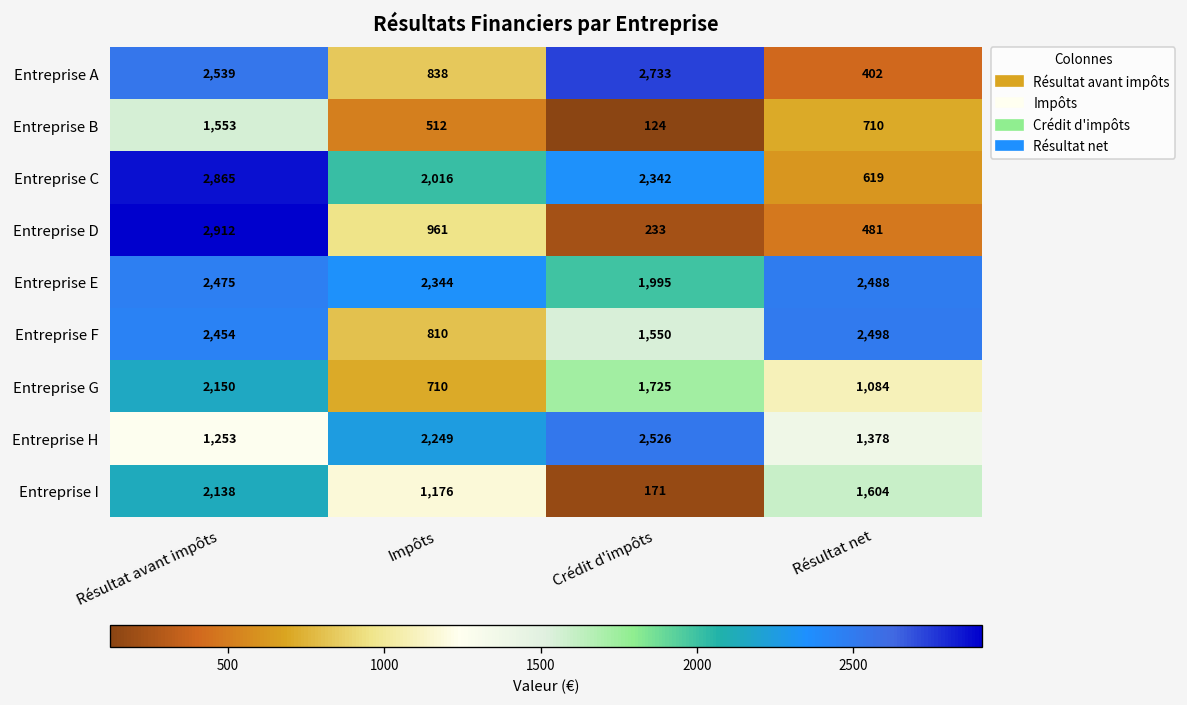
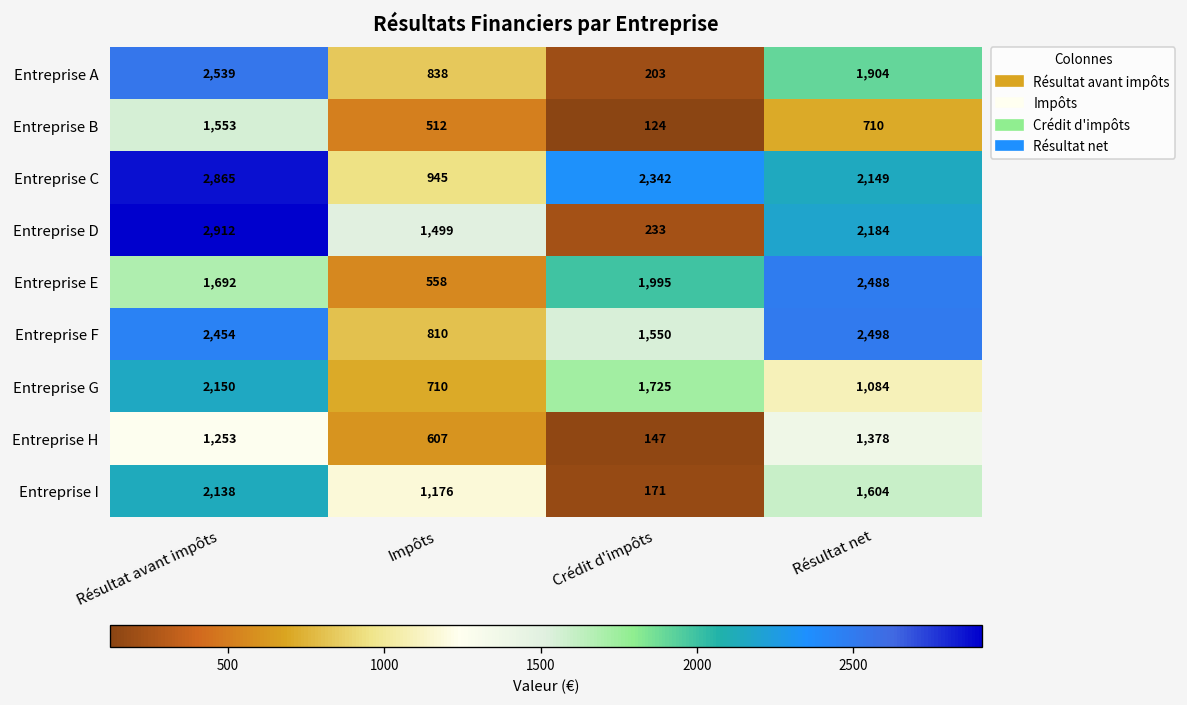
  {
    "Entreprise A": {
      "Résultat avant impôts": "2,539",
      "Impôts": "838",
-     "Crédit d'impôts": "2,733",
-     "Résultat net": "402"
+     "Crédit d'impôts": "203",
+     "Résultat net": "1,904"
    },
    "Entreprise B": {
      "Résultat avant impôts": "1,553",
      "Impôts": "512",
      "Crédit d'impôts": "124",
      "Résultat net": "710"
    },
    "Entreprise C": {
      "Résultat avant impôts": "2,865",
-     "Impôts": "2,016",
+     "Impôts": "945",
      "Crédit d'impôts": "2,342",
-     "Résultat net": "619"
+     "Résultat net": "2,149"
    },
    "Entreprise D": {
      "Résultat avant impôts": "2,912",
-     "Impôts": "961",
+     "Impôts": "1,499",
      "Crédit d'impôts": "233",
-     "Résultat net": "481"
+     "Résultat net": "2,184"
    },
    "Entreprise E": {
-     "Résultat avant impôts": "2,475",
-     "Impôts": "2,344",
+     "Résultat avant impôts": "1,692",
+     "Impôts": "558",
      "Crédit d'impôts": "1,995",
      "Résultat net": "2,488"
    },
    "Entreprise F": {
      "Résultat avant impôts": "2,454",
      "Impôts": "810",
      "Crédit d'impôts": "1,550",
      "Résultat net": "2,498"
    },
    "Entreprise G": {
      "Résultat avant impôts": "2,150",
      "Impôts": "710",
      "Crédit d'impôts": "1,725",
      "Résultat net": "1,084"
    },
    "Entreprise H": {
      "Résultat avant impôts": "1,253",
-     "Impôts": "2,249",
-     "Crédit d'impôts": "2,526",
+     "Impôts": "607",
+     "Crédit d'impôts": "147",
      "Résultat net": "1,378"
    },
    "Entreprise I": {
      "Résultat avant impôts": "2,138",
      "Impôts": "1,176",
      "Crédit d'impôts": "171",
      "Résultat net": "1,604"
    }
  }
